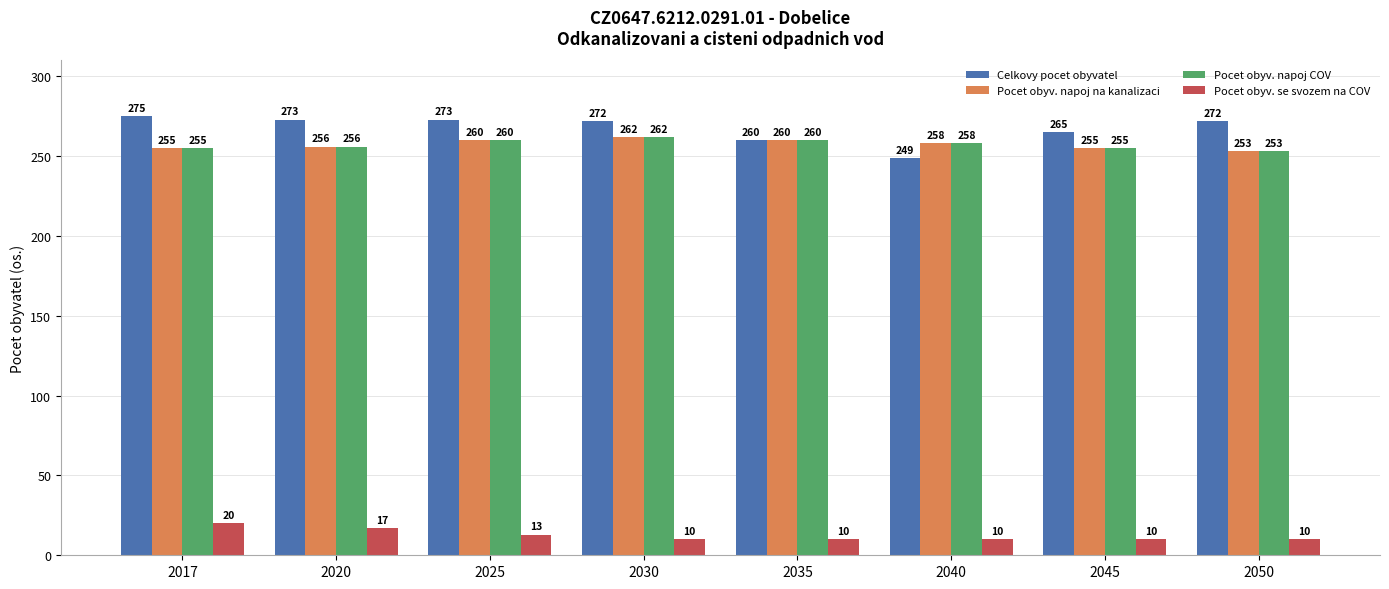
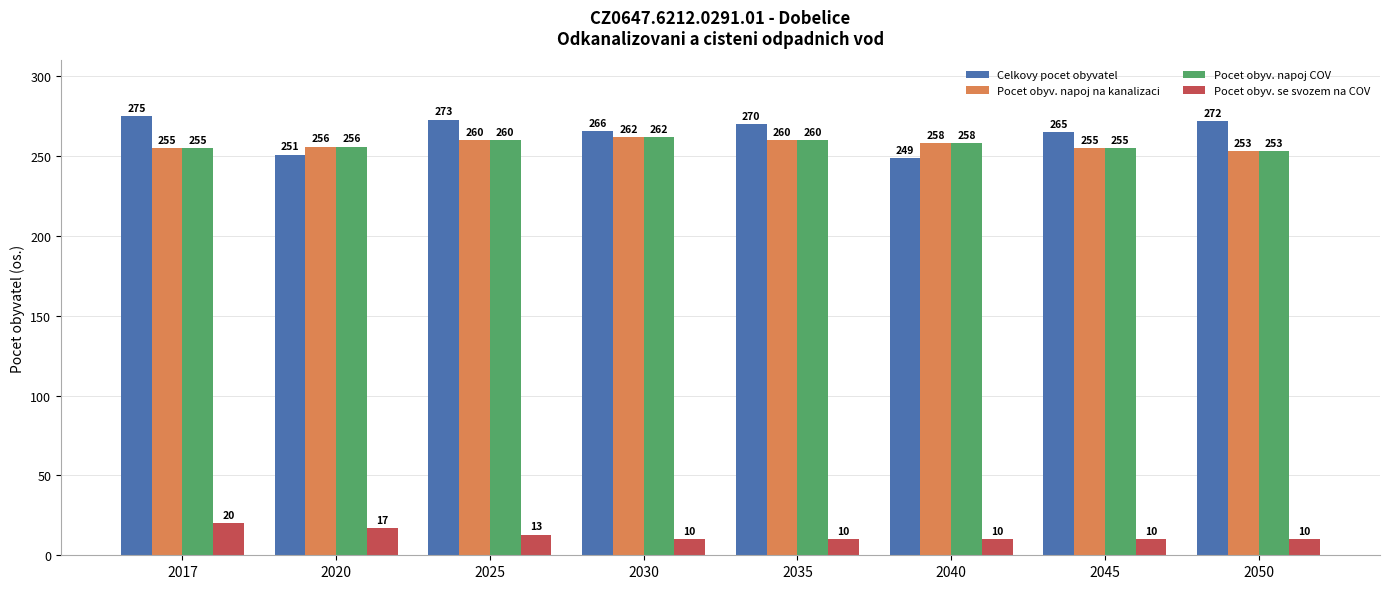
  {
    "Celkovy pocet obyvatel": {
      "2017": 275,
-     "2020": 273,
+     "2020": 251,
      "2025": 273,
-     "2030": 272,
-     "2035": 260,
+     "2030": 266,
+     "2035": 270,
      "2040": 249,
      "2045": 265,
      "2050": 272
    },
    "Pocet obyv. napoj COV": {
      "2017": 255,
      "2020": 256,
      "2025": 260,
      "2030": 262,
      "2035": 260,
      "2040": 258,
      "2045": 255,
      "2050": 253
    }
  }
